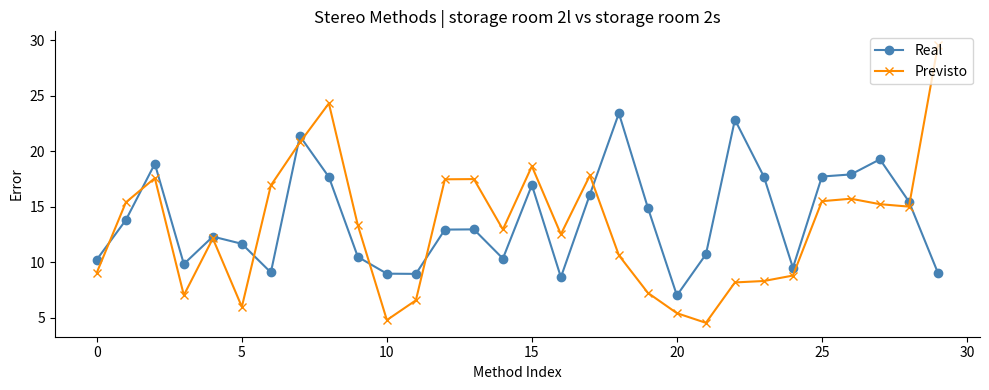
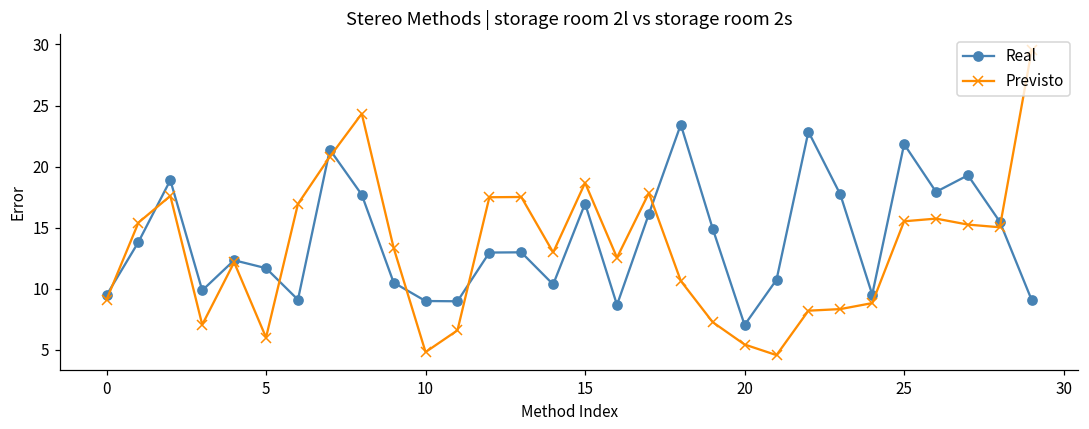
  {
    "Real": {
-     "0": 10.3,
+     "0": 9.5,
      "5": 11.7,
      "10": 9.0,
      "15": 17.0,
      "20": 7.0,
-     "25": 17.7
+     "25": 21.8
    },
    "Previsto": {
      "0": 9.1,
      "5": 6.0,
      "10": 4.8,
      "15": 18.7,
      "20": 5.4,
      "25": 15.5
    }
  }
